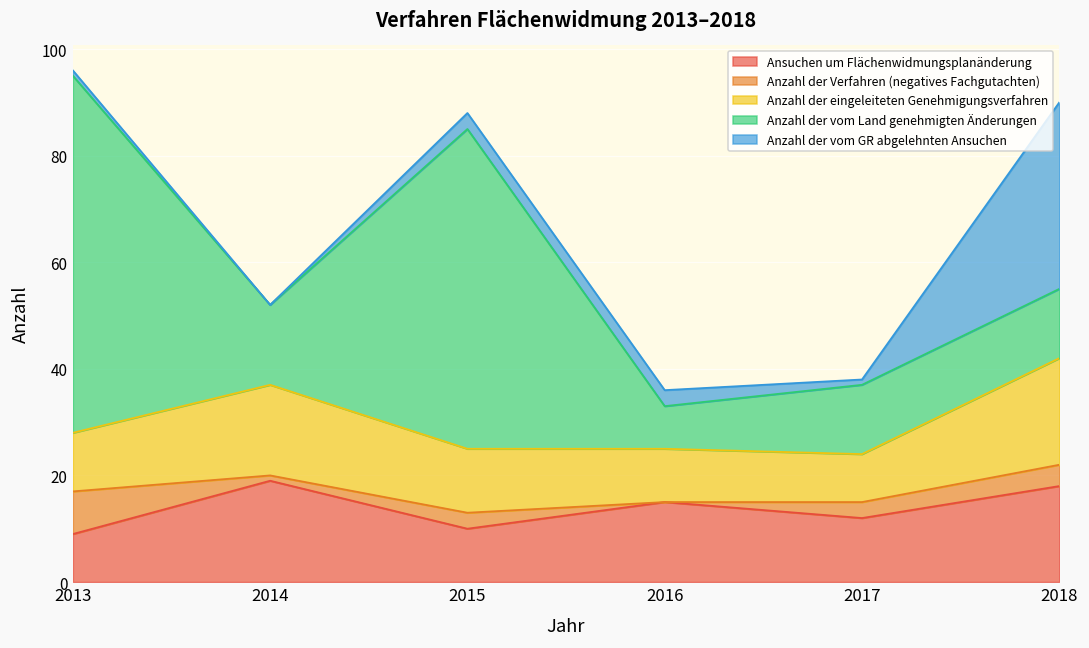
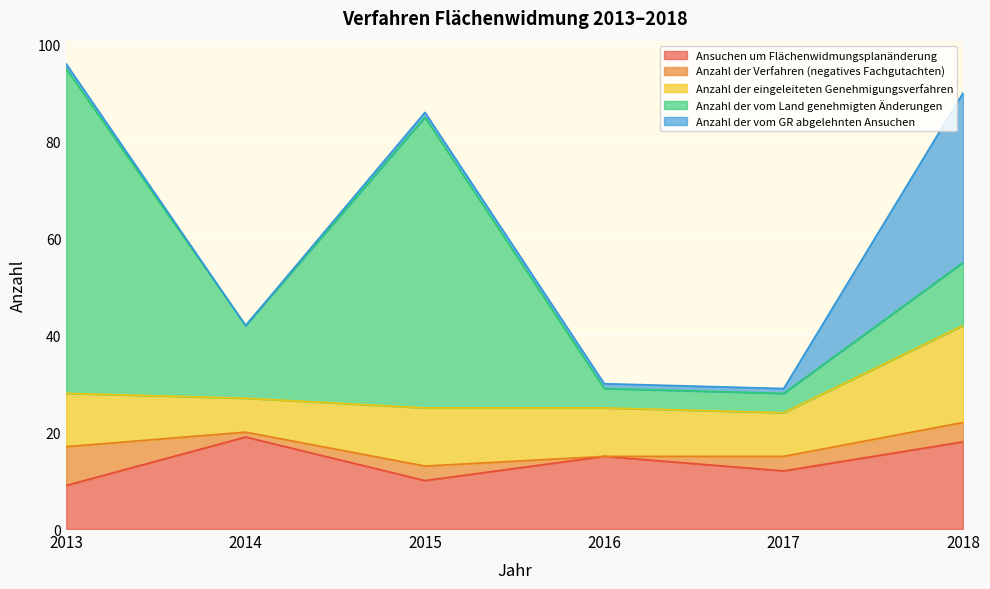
  {
    "Anzahl der eingeleiteten Genehmigungsverfahren": {
      "2013": 11,
-     "2014": 17,
+     "2014": 7,
      "2015": 12,
      "2016": 10,
      "2017": 9,
      "2018": 20
    },
    "Anzahl der vom Land genehmigten Änderungen": {
      "2013": 67,
      "2015": 60,
-     "2016": 8,
-     "2017": 13,
+     "2016": 4,
+     "2017": 4,
      "2018": 13
    },
    "Anzahl der vom GR abgelehnten Ansuchen": {
      "2013": 1,
-     "2015": 3,
-     "2016": 3,
+     "2015": 1,
+     "2016": 1,
      "2017": 1,
      "2018": 35
    }
  }
